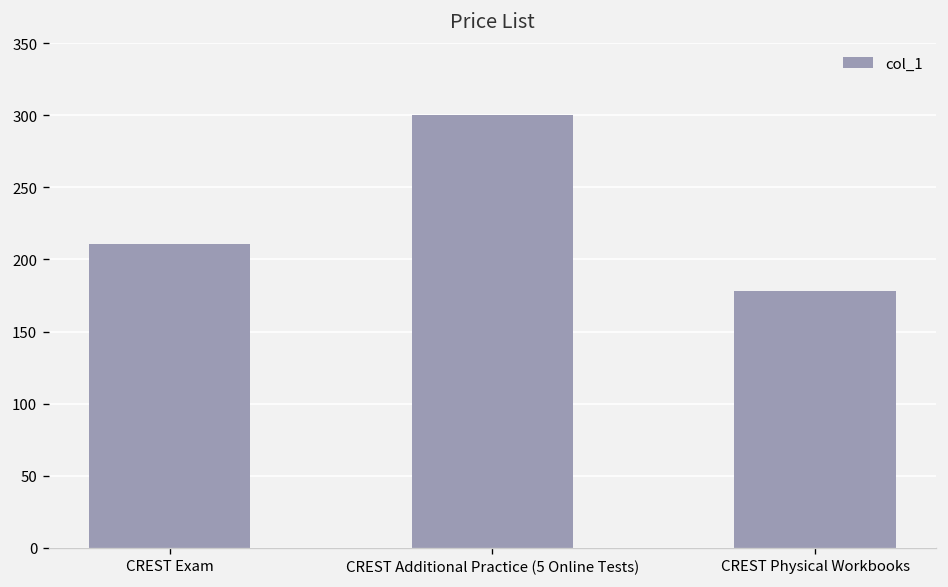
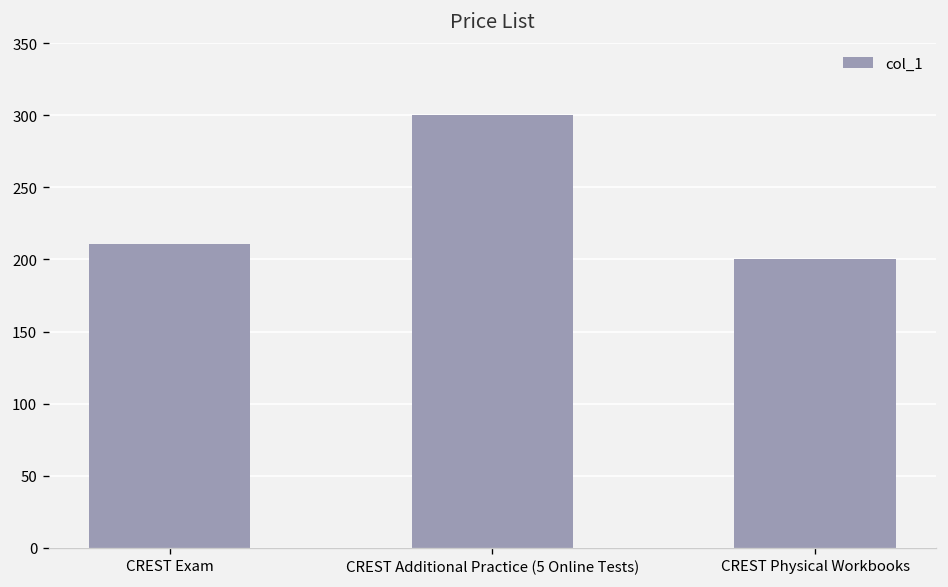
  {
    "CREST Exam": 211,
    "CREST Additional Practice (5 Online Tests)": 300,
-   "CREST Physical Workbooks": 178
+   "CREST Physical Workbooks": 200
  }
